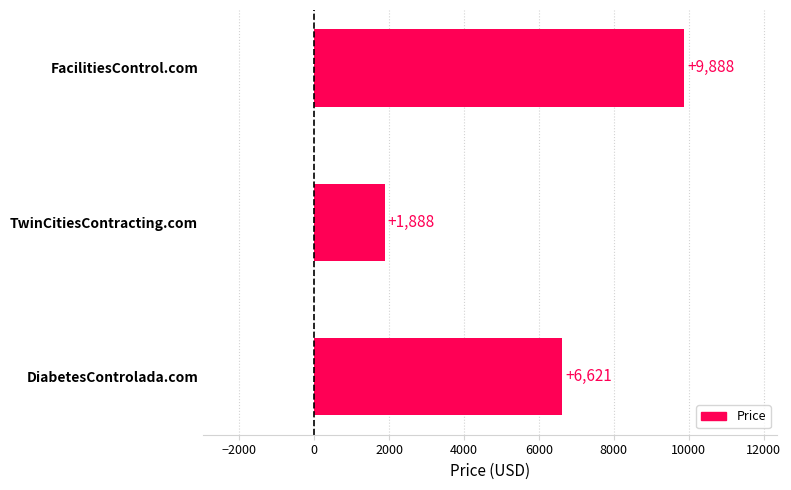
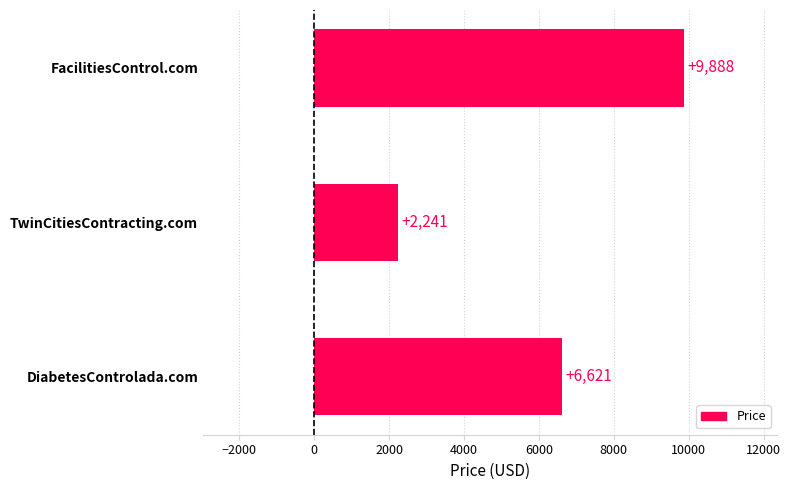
  {
    "FacilitiesControl.com": "+9,888",
-   "TwinCitiesContracting.com": "+1,888",
+   "TwinCitiesContracting.com": "+2,241",
    "DiabetesControlada.com": "+6,621"
  }
